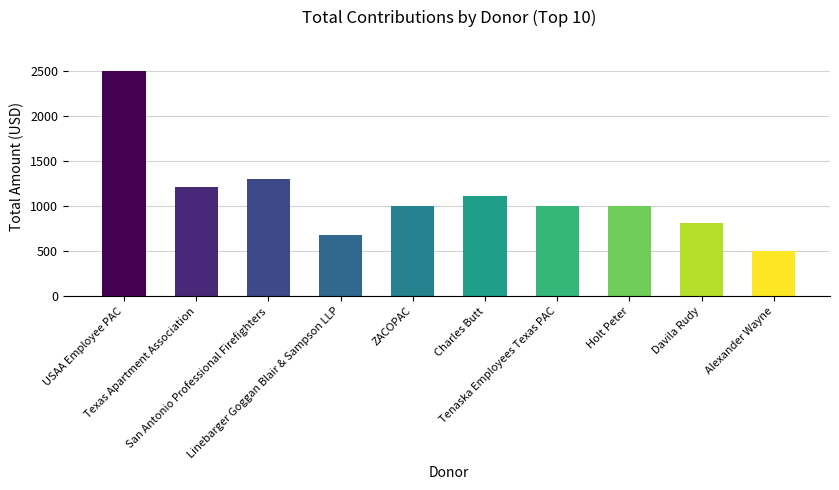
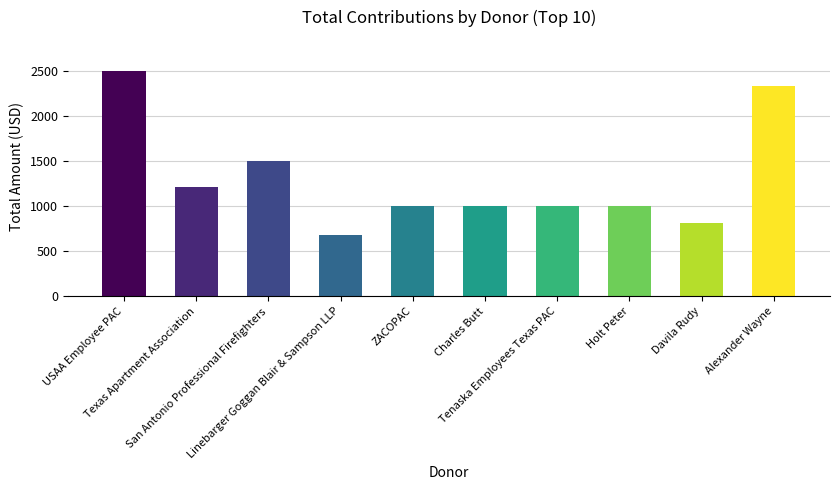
  {
    "USAA Employee PAC": 2500,
    "Texas Apartment Association": 1200,
-   "San Antonio Professional Firefighters": 1300,
+   "San Antonio Professional Firefighters": 1500,
    "Linebarger Goggan Blair & Sampson LLP": 700,
    "ZACOPAC": 1000,
-   "Charles Butt": 1100,
+   "Charles Butt": 1000,
    "Tenaska Employees Texas PAC": 1000,
    "Holt Peter": 1000,
    "Davila Rudy": 800,
-   "Alexander Wayne": 500
+   "Alexander Wayne": 2300
  }
